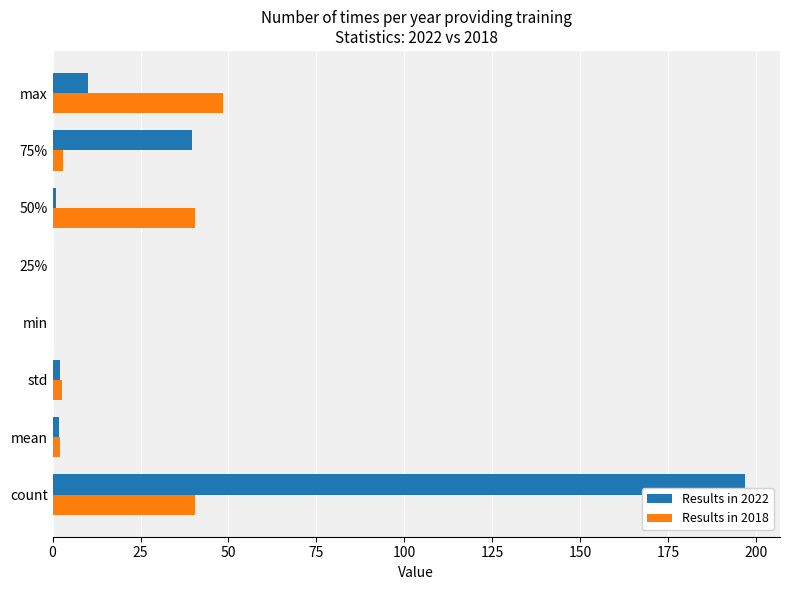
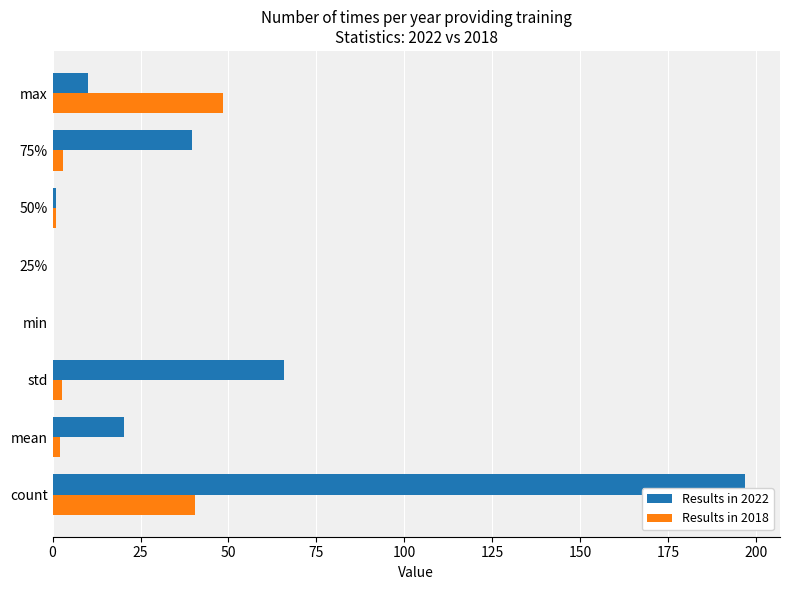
  {
    "Results in 2022": {
      "max": 10,
      "75%": 40,
      "50%": 1,
      "25%": 0,
      "min": 0,
-     "std": 2,
-     "mean": 2,
+     "std": 66,
+     "mean": 20,
      "count": 197
    },
    "Results in 2018": {
      "max": 49,
      "75%": 3,
-     "50%": 41,
+     "50%": 1,
      "25%": 0,
      "min": 0,
      "std": 3,
      "mean": 2,
      "count": 41
    }
  }
